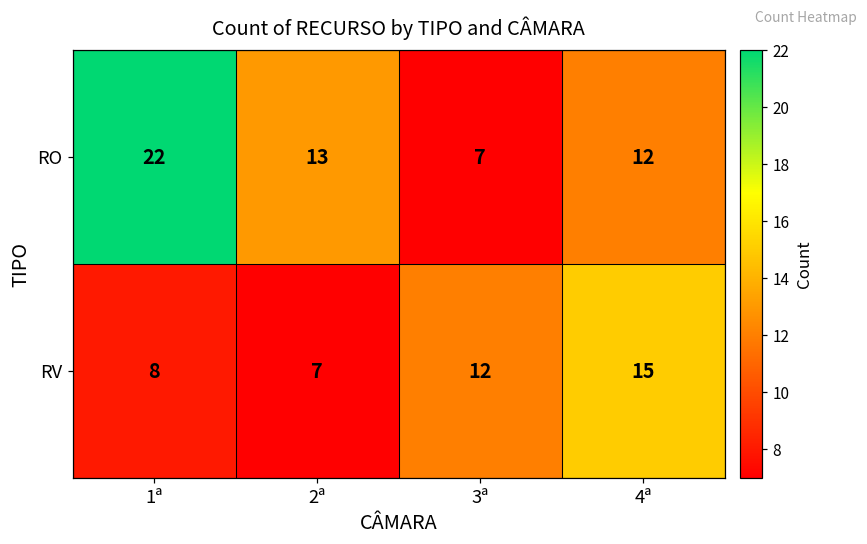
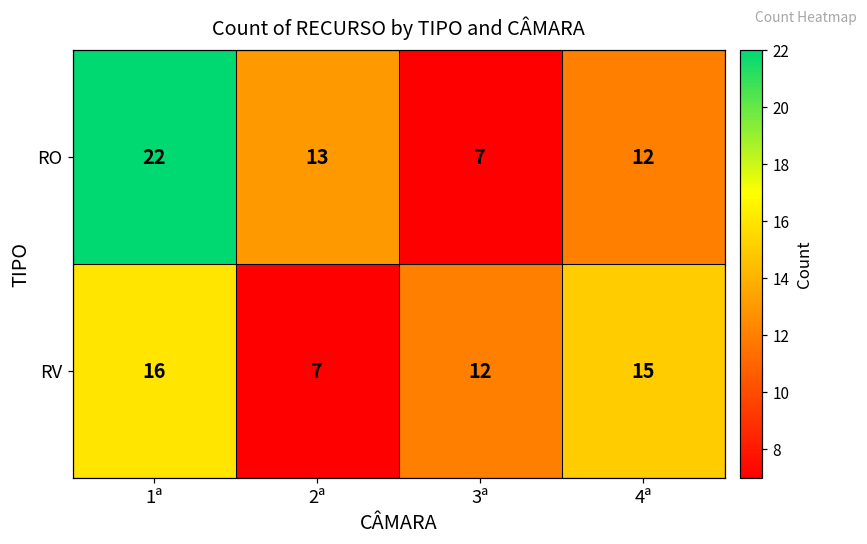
  {
    "RO": {
      "1ª": 22,
      "2ª": 13,
      "3ª": 7,
      "4ª": 12
    },
    "RV": {
-     "1ª": 8,
+     "1ª": 16,
      "2ª": 7,
      "3ª": 12,
      "4ª": 15
    }
  }
